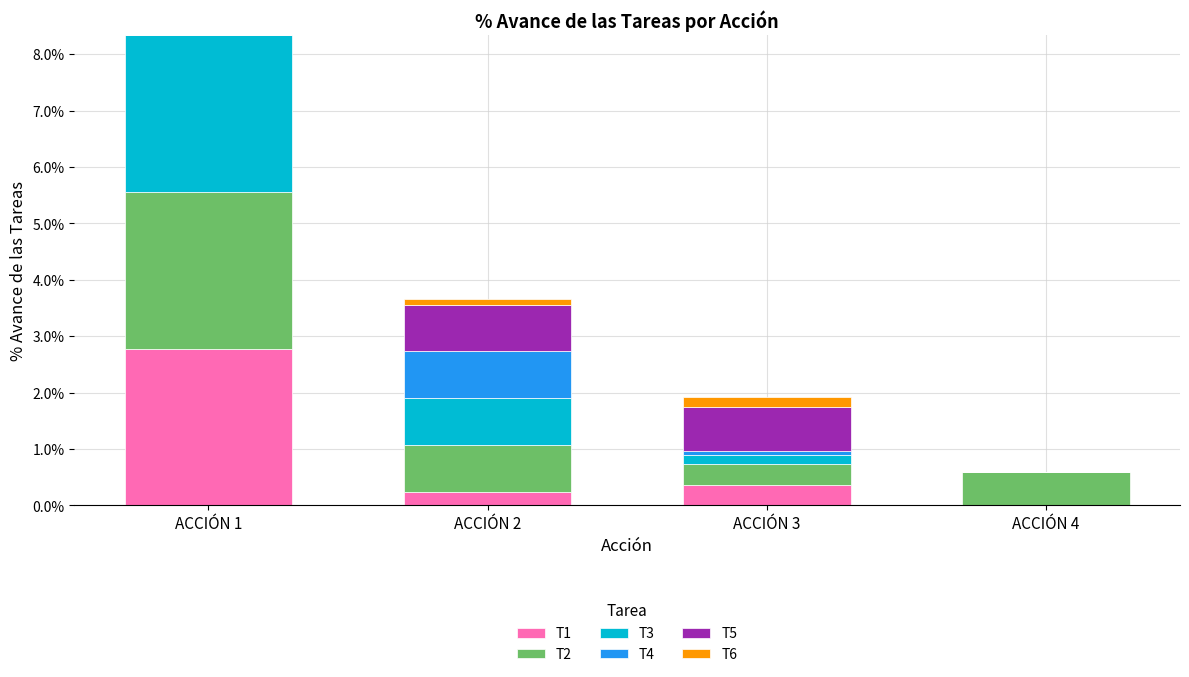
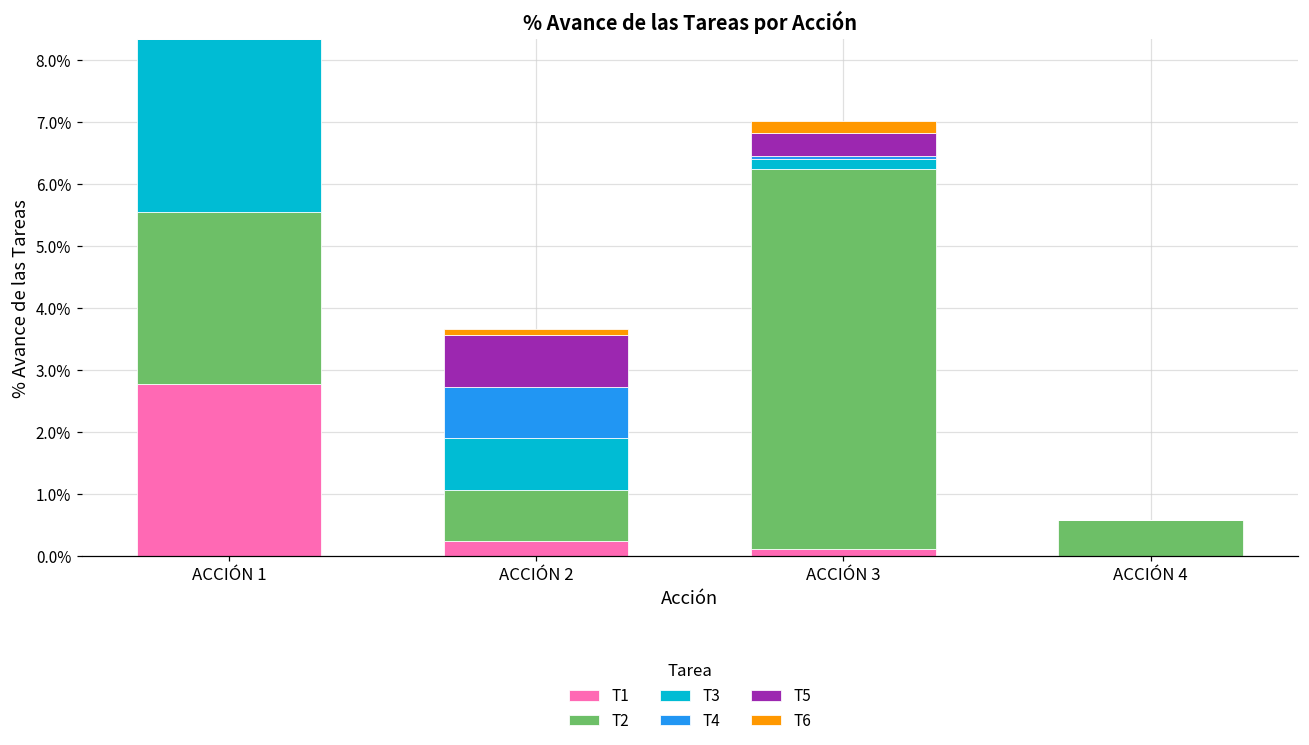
  {
    "T1": {
      "ACCIÓN 1": "2.8%",
      "ACCIÓN 2": "0.2%",
-     "ACCIÓN 3": "0.4%",
+     "ACCIÓN 3": "0.1%",
      "ACCIÓN 4": "0.0%"
    },
    "T2": {
      "ACCIÓN 1": "2.8%",
      "ACCIÓN 2": "0.8%",
-     "ACCIÓN 3": "0.4%",
+     "ACCIÓN 3": "6.1%",
      "ACCIÓN 4": "0.6%"
    },
    "T5": {
      "ACCIÓN 1": "0.0%",
      "ACCIÓN 2": "0.8%",
-     "ACCIÓN 3": "0.8%",
+     "ACCIÓN 3": "0.4%",
      "ACCIÓN 4": "0.0%"
    },
    "T6": {
      "ACCIÓN 1": "0.0%",
      "ACCIÓN 2": "0.1%",
      "ACCIÓN 3": "0.2%",
      "ACCIÓN 4": "0.0%"
    }
  }
